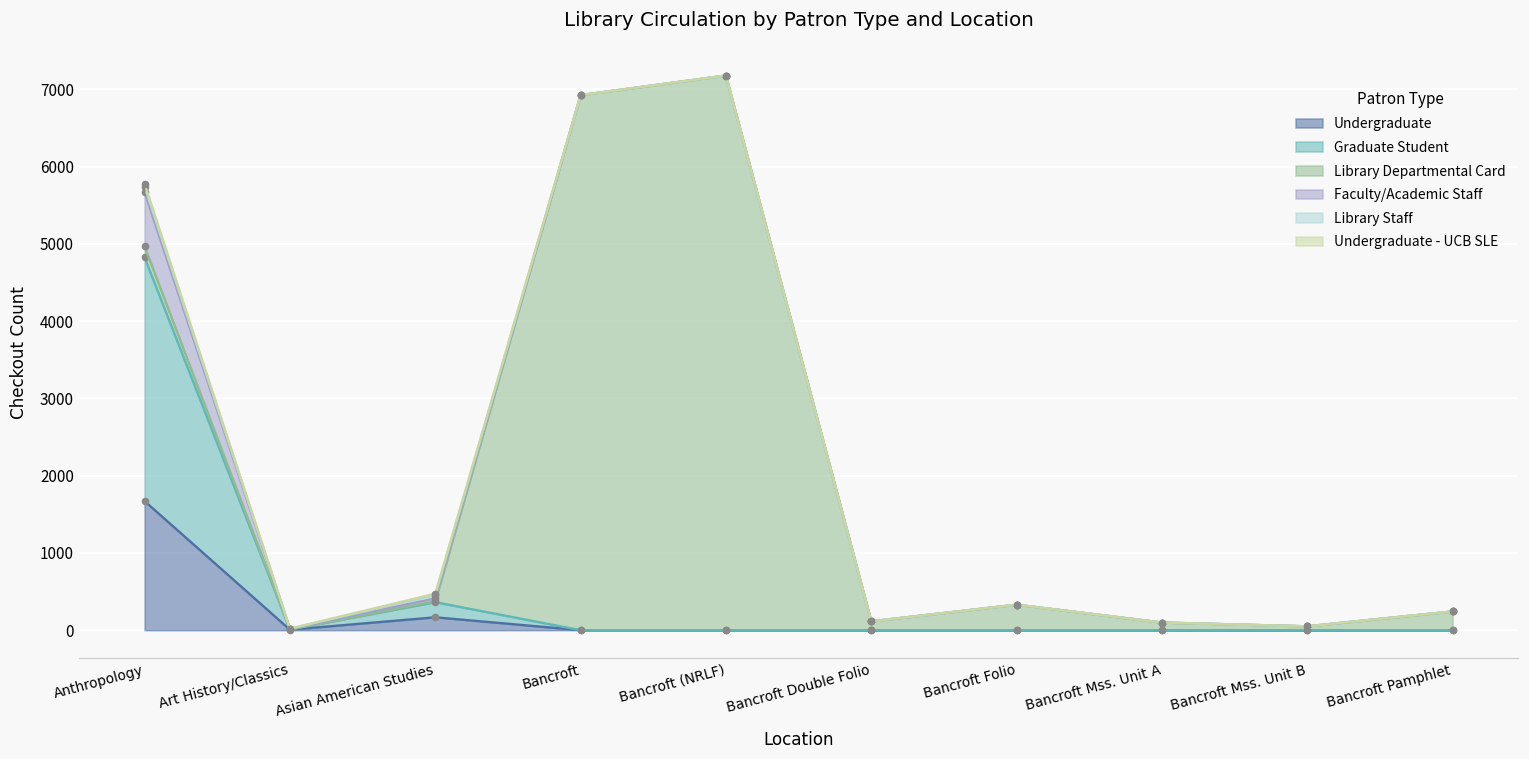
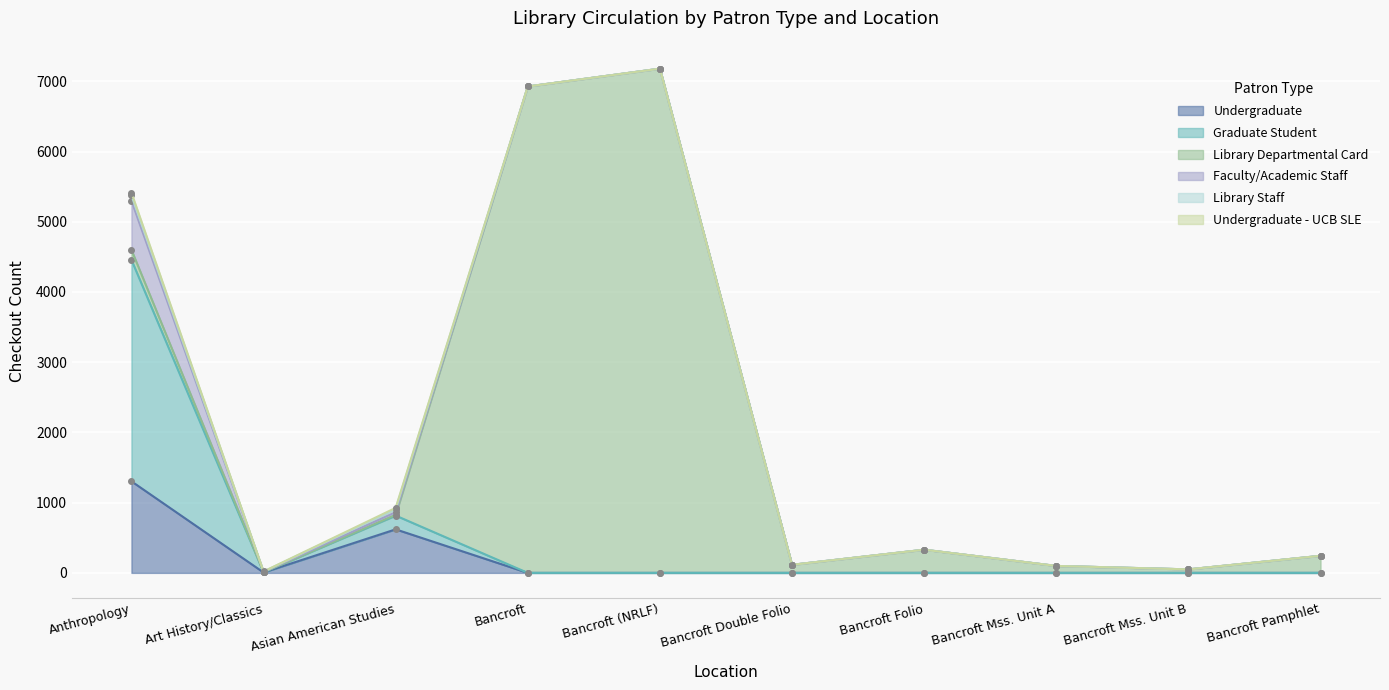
  {
    "Undergraduate": {
-     "Anthropology": 1700,
-     "Asian American Studies": 200
+     "Anthropology": 1300,
+     "Asian American Studies": 600
    }
  }
